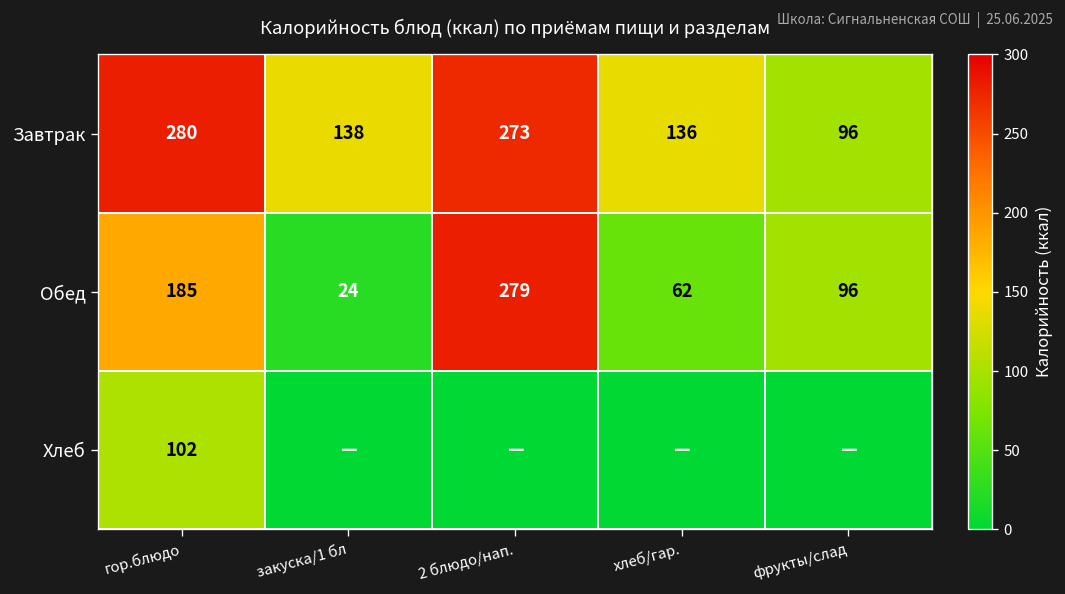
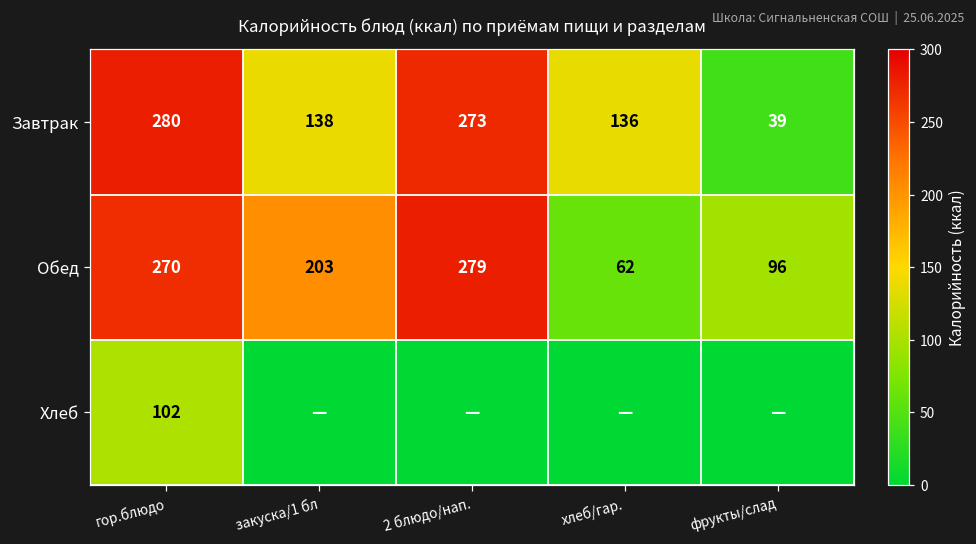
  {
    "Завтрак": {
      "гор.блюдо": 280,
      "закуска/1 бл": 138,
      "2 блюдо/нап.": 273,
      "хлеб/гар.": 136,
-     "фрукты/слад": 96
+     "фрукты/слад": 39
    },
    "Обед": {
-     "гор.блюдо": 185,
-     "закуска/1 бл": 24,
+     "гор.блюдо": 270,
+     "закуска/1 бл": 203,
      "2 блюдо/нап.": 279,
      "хлеб/гар.": 62,
      "фрукты/слад": 96
    },
    "Хлеб": {
      "гор.блюдо": 102
    }
  }
